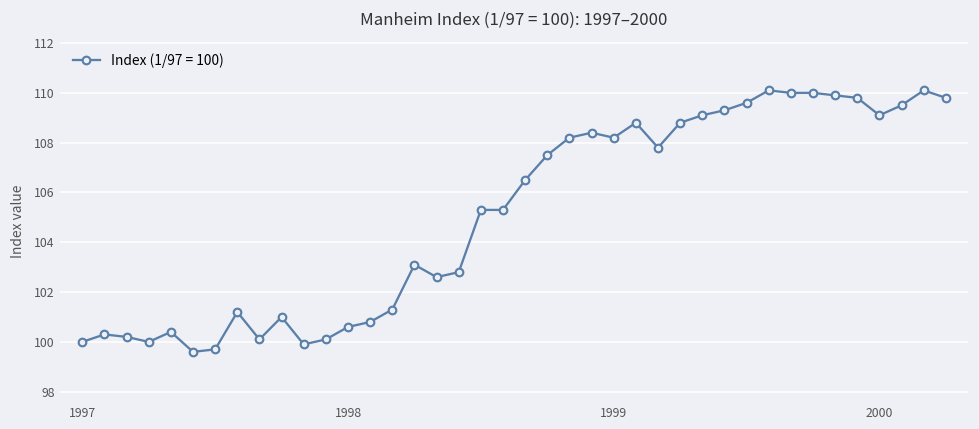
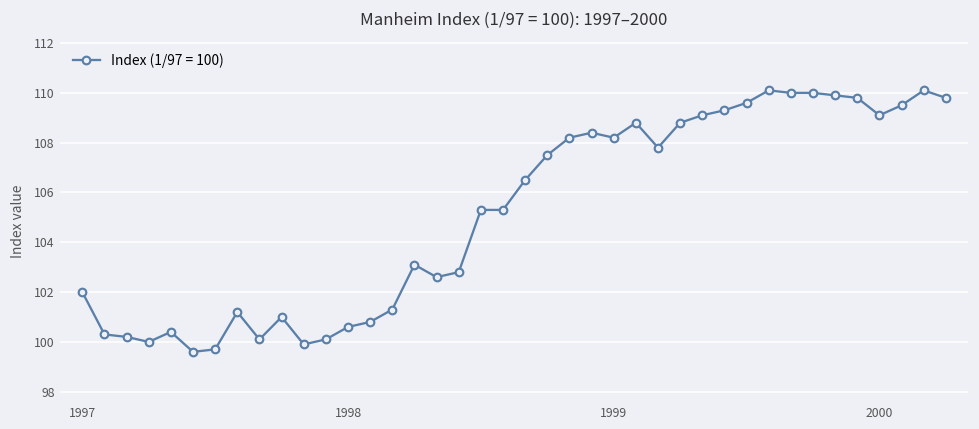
  {
-   "1997": 100,
+   "1997": 102,
    "1998": 100.6,
    "1999": 108.2,
    "2000": 109
  }
